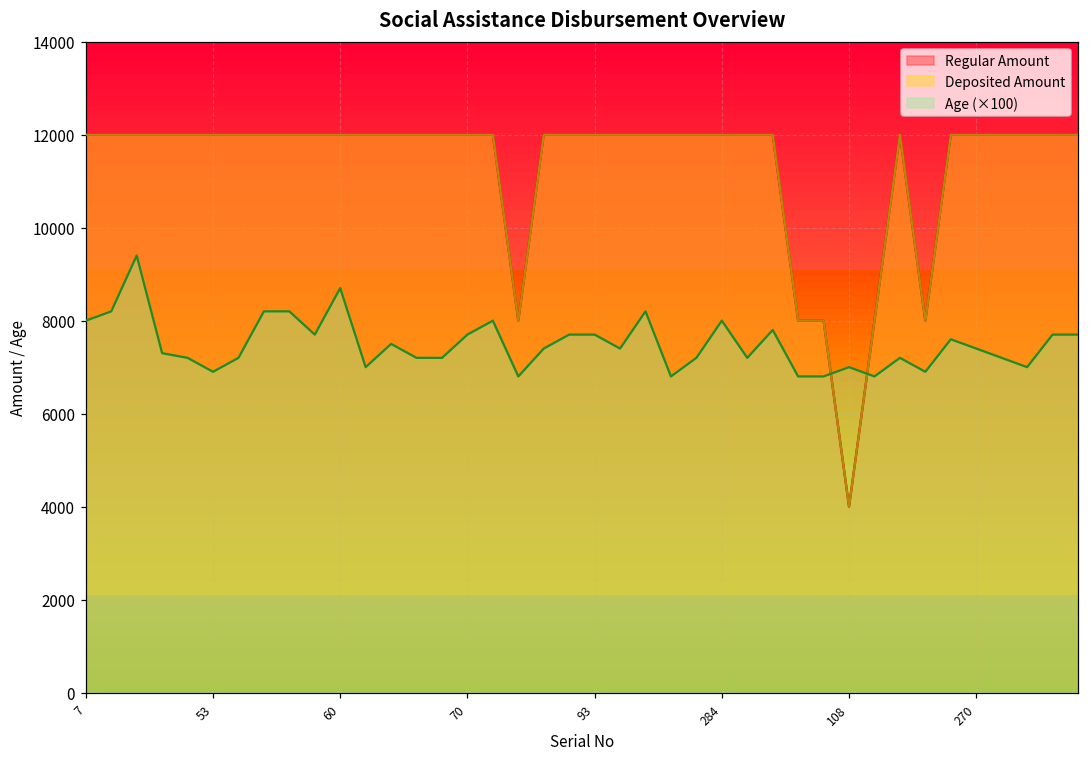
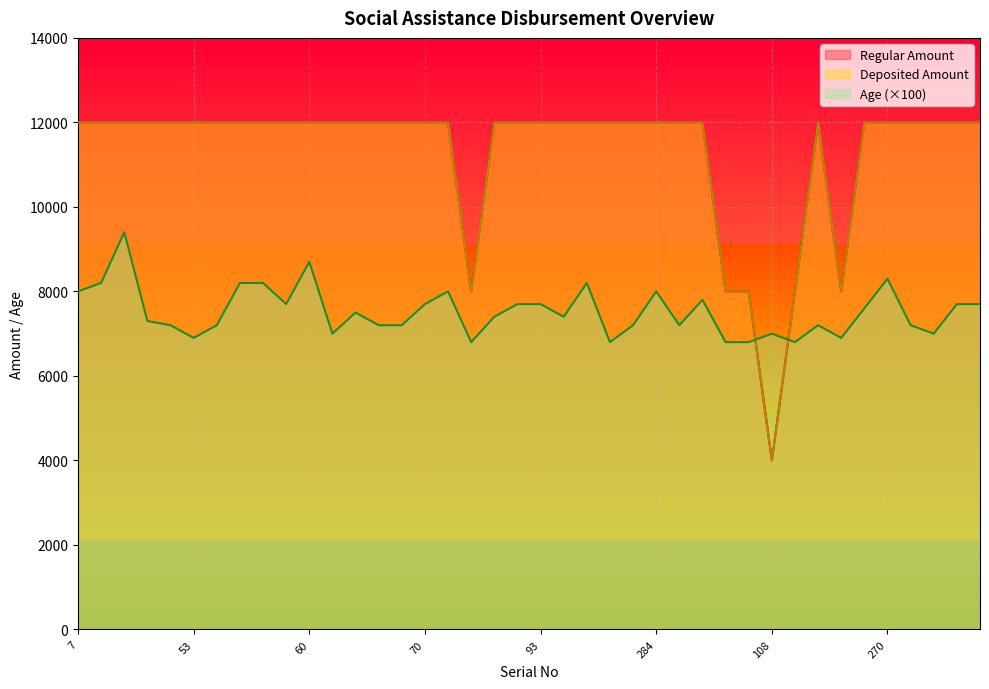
  {
    "Deposited Amount": {
      "7": 12000,
      "53": 12000,
      "60": 12000,
      "70": 12000,
      "93": 12000,
      "284": 12000,
      "108": 4000,
      "270": 12000
    },
    "Age (×100)": {
      "7": 8000,
      "53": 6900,
      "60": 8700,
      "70": 7700,
      "93": 7700,
      "284": 8000,
      "108": 7000,
-     "270": 7400
+     "270": 8300
    }
  }
